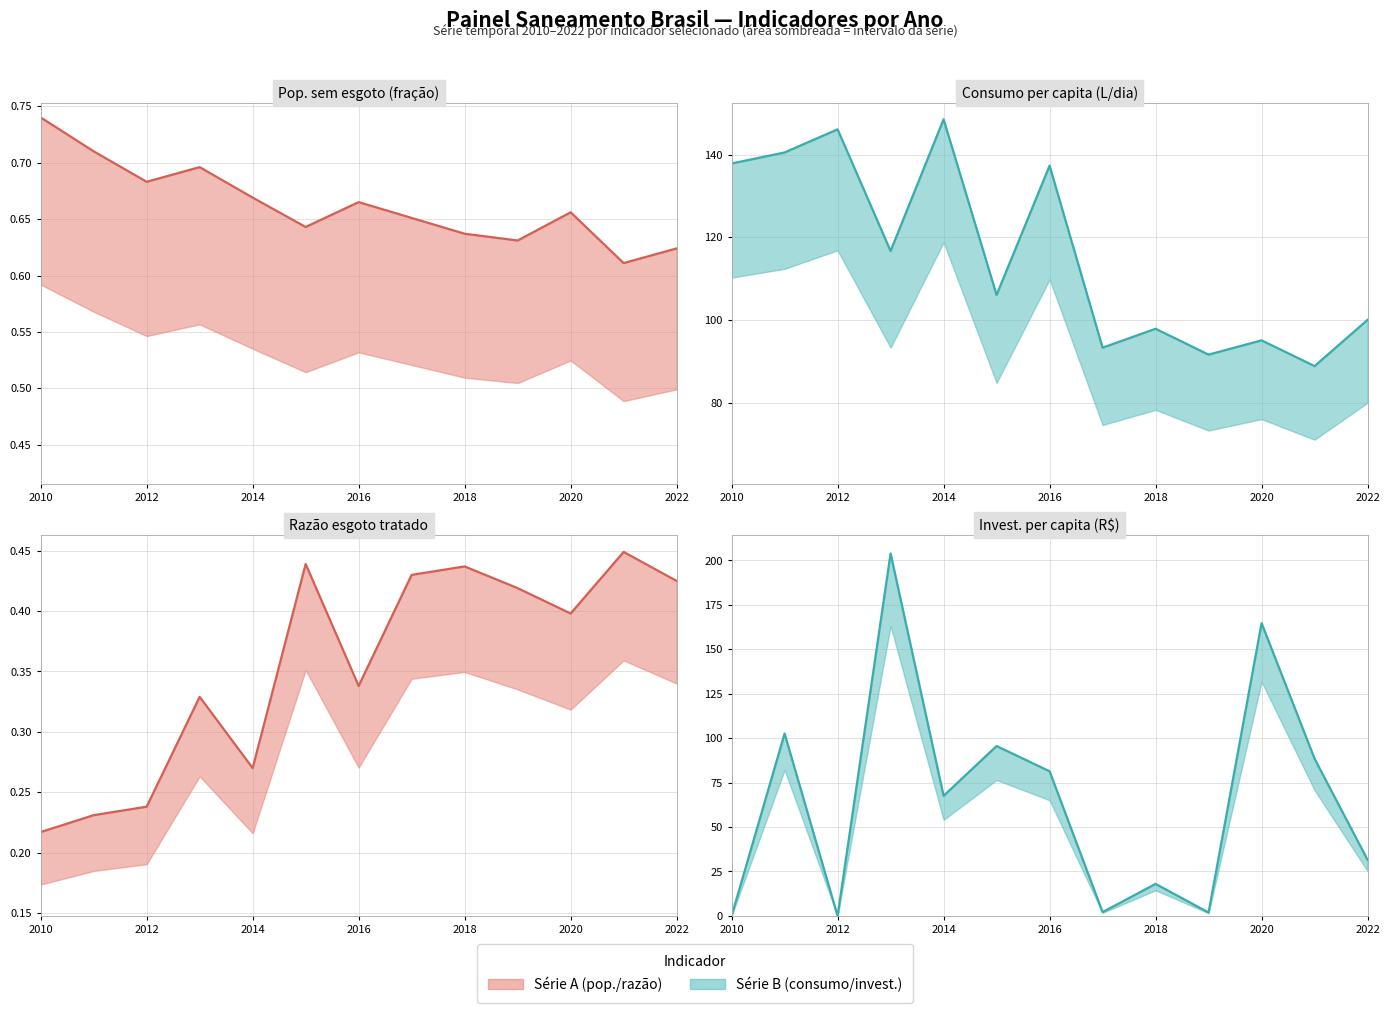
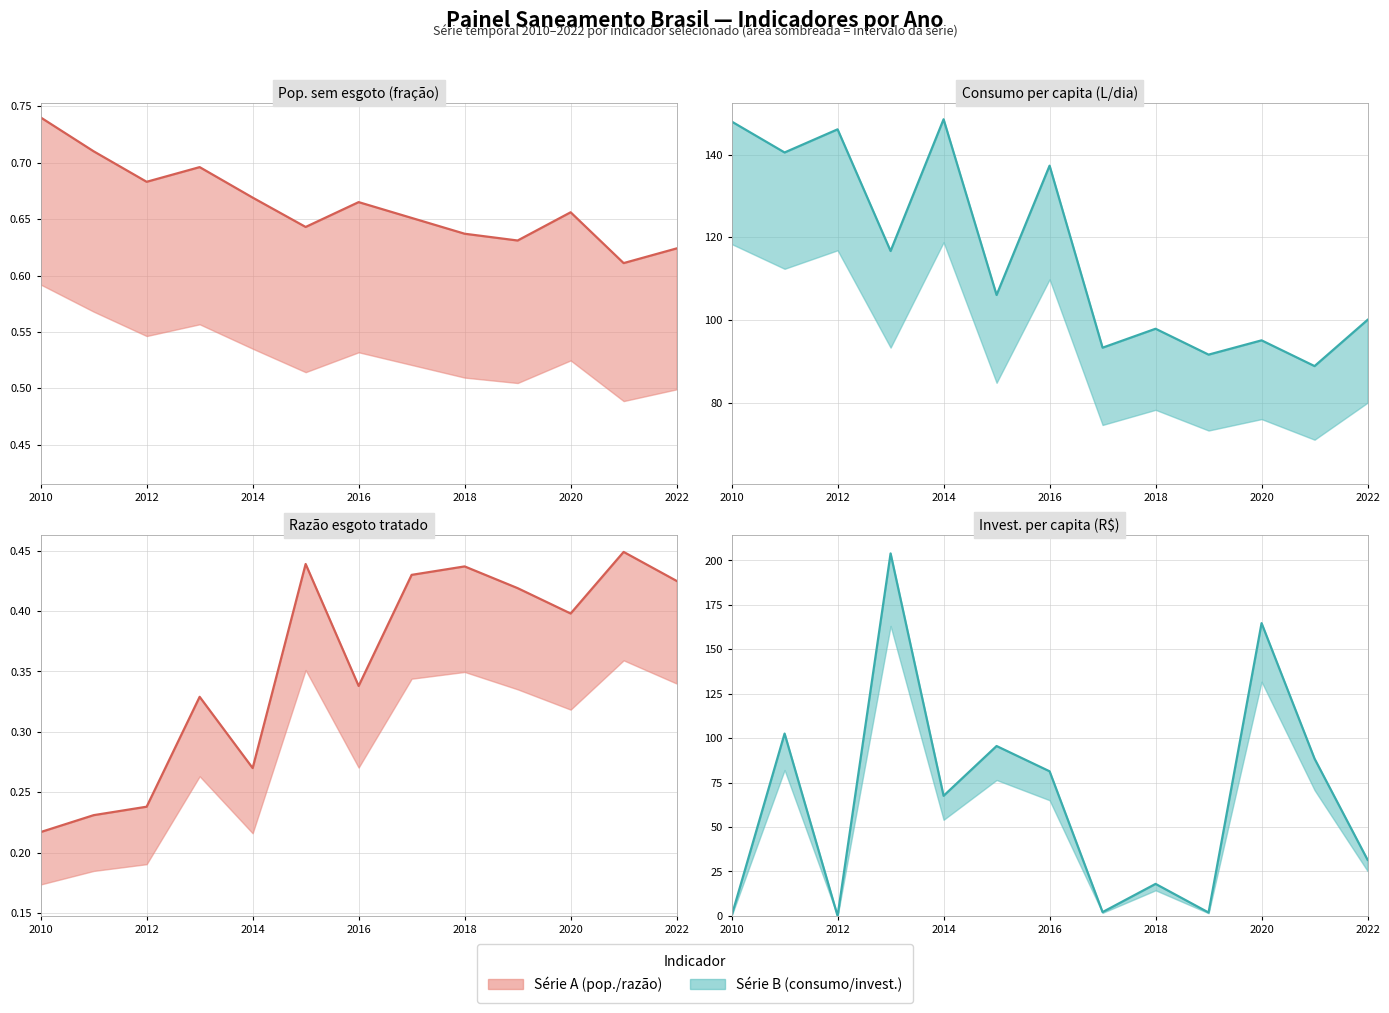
  {
    "Pop. sem esgoto (fração)": {
      "2010": 0.740,
      "2012": 0.683,
      "2014": 0.669,
      "2016": 0.665,
      "2018": 0.637,
      "2020": 0.656,
      "2022": 0.624
    },
    "Consumo per capita (L/dia)": {
-     "2010": 138,
+     "2010": 148,
      "2012": 146,
      "2014": 149,
      "2016": 137,
      "2018": 98,
      "2020": 95,
      "2022": 100
    },
    "Razão esgoto tratado": {
      "2010": 0.217,
      "2012": 0.238,
      "2014": 0.270,
      "2016": 0.338,
      "2018": 0.437,
      "2020": 0.398,
      "2022": 0.425
    },
    "Invest. per capita (R$)": {
      "2010": 0,
      "2012": 0,
      "2014": 68,
      "2016": 81,
      "2018": 18,
      "2020": 165,
      "2022": 32
    }
  }
